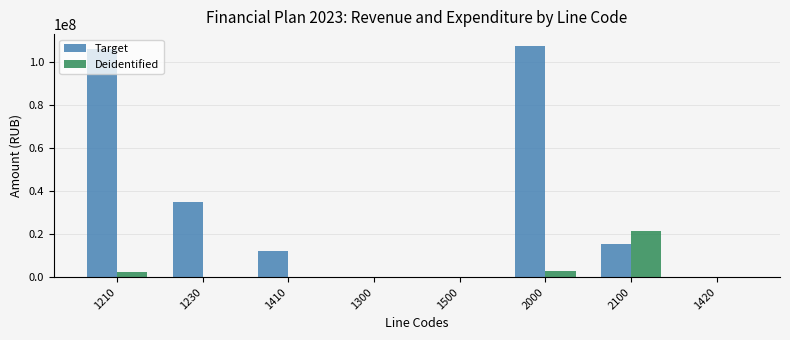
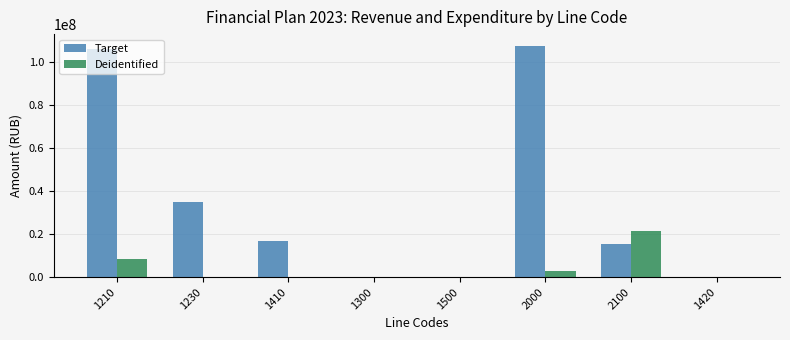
  {
    "Target": {
      "1230": 35000000,
-     "1410": 12000000,
+     "1410": 17000000,
      "1300": 0,
      "1500": 0,
      "2000": 108000000,
      "2100": 15000000,
      "1420": 0
    },
    "Deidentified": {
-     "1210": 2000000,
+     "1210": 8000000,
      "1230": 0,
      "1410": 0,
      "1300": 0,
      "1500": 0,
      "2000": 3000000,
      "2100": 21000000,
      "1420": 0
    }
  }
